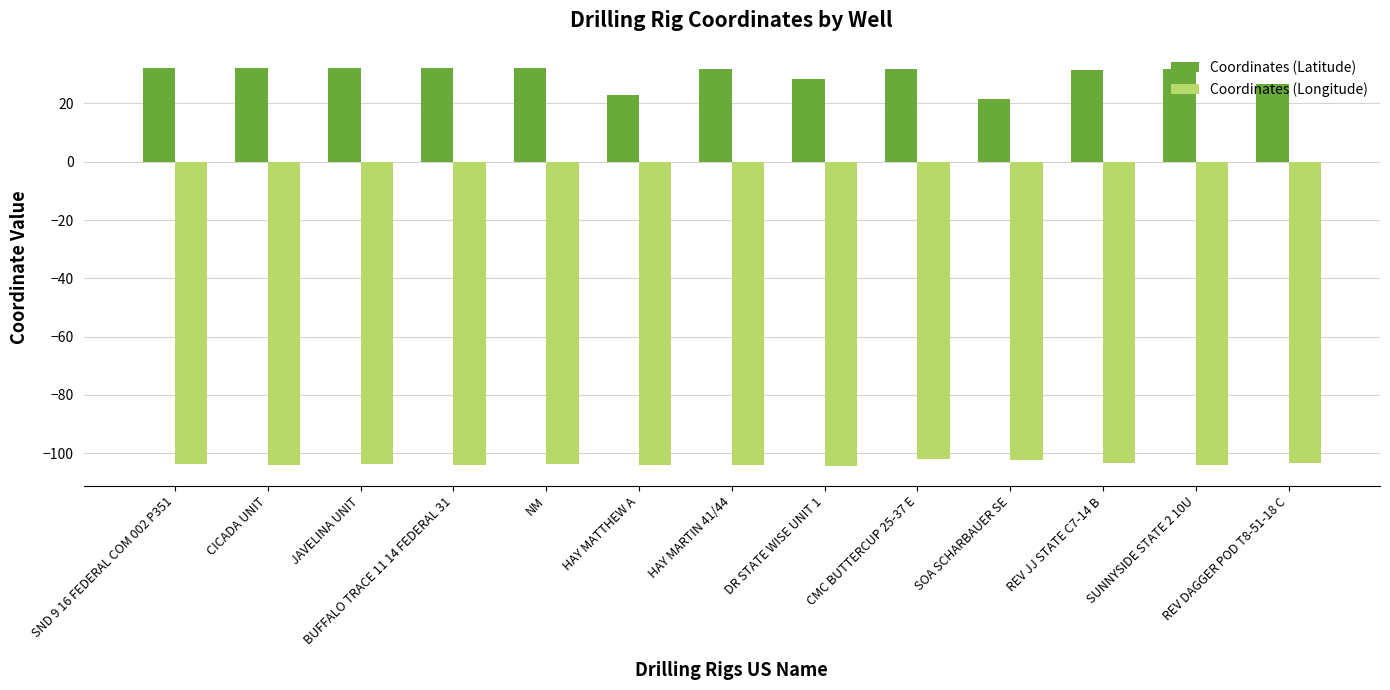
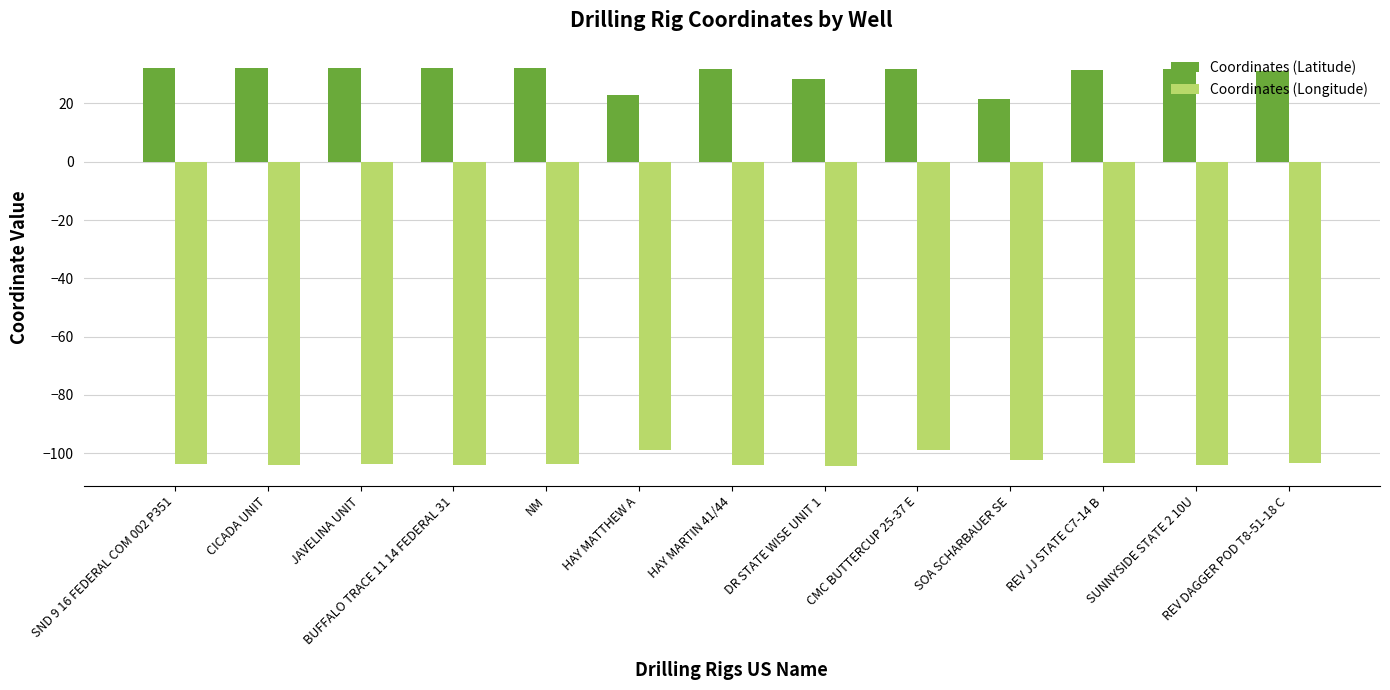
  {
    "Coordinates (Latitude)": {
      "SND 9 16 FEDERAL COM 002 P351": 32,
      "CICADA UNIT": 32,
      "JAVELINA UNIT": 32,
      "BUFFALO TRACE 11 14 FEDERAL 31": 32,
      "NM": 32,
      "HAY MATTHEW A": 23,
      "HAY MARTIN 41/44": 32,
      "DR STATE WISE UNIT 1": 29,
      "CMC BUTTERCUP 25-37 E": 32,
      "SOA SCHARBAUER SE": 22,
      "REV JJ STATE C7-14 B": 31,
      "SUNNYSIDE STATE 2 10U": 32,
-     "REV DAGGER POD T8-51-18 C": 27
+     "REV DAGGER POD T8-51-18 C": 31
    },
    "Coordinates (Longitude)": {
      "SND 9 16 FEDERAL COM 002 P351": -104,
      "CICADA UNIT": -104,
      "JAVELINA UNIT": -104,
      "BUFFALO TRACE 11 14 FEDERAL 31": -104,
      "NM": -104,
-     "HAY MATTHEW A": -104,
+     "HAY MATTHEW A": -99,
      "HAY MARTIN 41/44": -104,
      "DR STATE WISE UNIT 1": -104,
-     "CMC BUTTERCUP 25-37 E": -102,
+     "CMC BUTTERCUP 25-37 E": -99,
      "SOA SCHARBAUER SE": -102,
      "REV JJ STATE C7-14 B": -103,
      "SUNNYSIDE STATE 2 10U": -104,
      "REV DAGGER POD T8-51-18 C": -103
    }
  }
